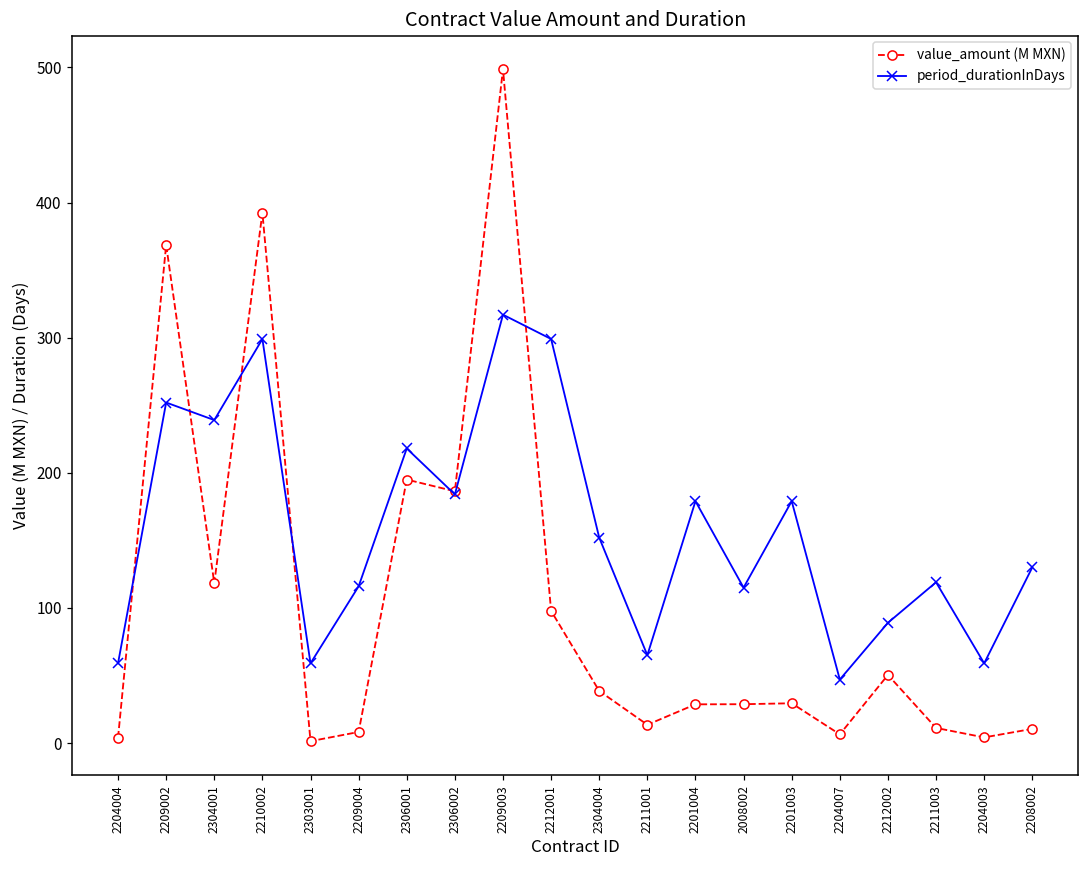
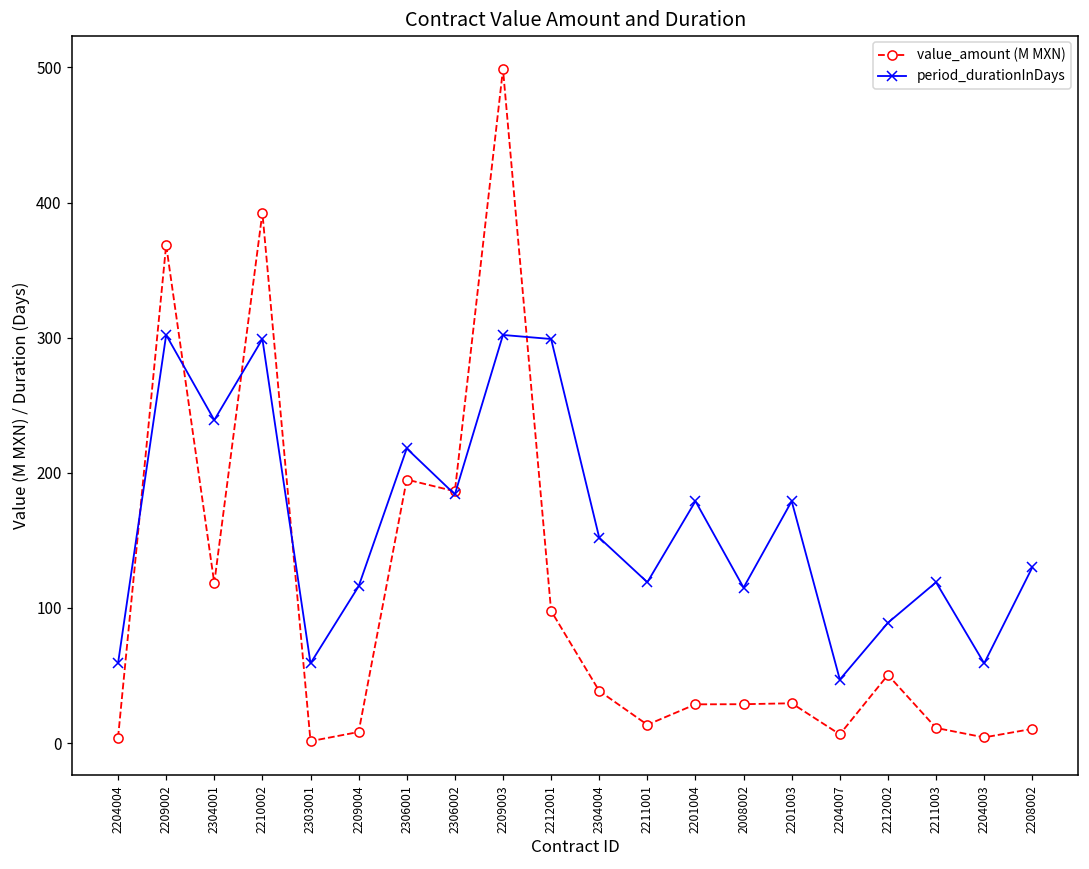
  {
    "value_amount (M MXN)": {
      "2204004": 4,
      "2209002": 369,
      "2304001": 118,
      "2210002": 392,
      "2303001": 1,
      "2209004": 8,
      "2306001": 195,
      "2306002": 186,
      "2209003": 499,
      "2212001": 98,
      "2304004": 39,
      "2211001": 14,
      "2201004": 29,
      "2008002": 29,
      "2201003": 29,
      "2204007": 6,
      "2212002": 50,
      "2211003": 11,
      "2204003": 4,
      "2208002": 10
    },
    "period_durationInDays": {
      "2204004": 59,
-     "2209002": 252,
+     "2209002": 302,
      "2304001": 239,
      "2210002": 299,
      "2303001": 59,
      "2209004": 116,
      "2306001": 218,
      "2306002": 184,
-     "2209003": 317,
+     "2209003": 302,
      "2212001": 299,
      "2304004": 152,
-     "2211001": 65,
+     "2211001": 119,
      "2201004": 179,
      "2008002": 115,
      "2201003": 179,
      "2204007": 47,
      "2212002": 89,
      "2211003": 119,
      "2204003": 59,
      "2208002": 130
    }
  }
